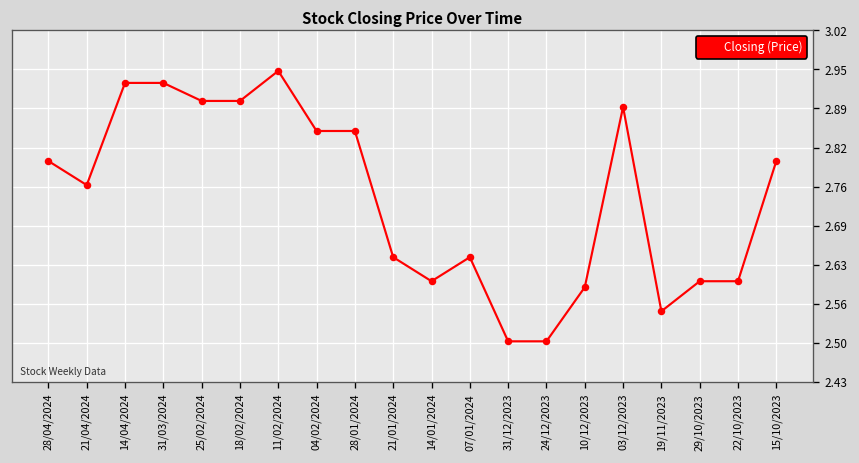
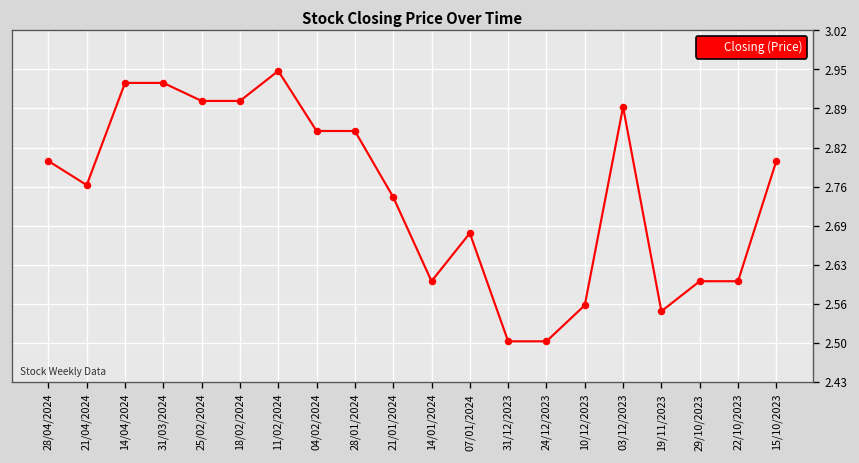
  {
    "28/04/2024": 2.80,
    "21/04/2024": 2.76,
    "14/04/2024": 2.93,
    "31/03/2024": 2.93,
    "25/02/2024": 2.90,
    "18/02/2024": 2.90,
    "11/02/2024": 2.95,
    "04/02/2024": 2.85,
    "28/01/2024": 2.85,
-   "21/01/2024": 2.64,
+   "21/01/2024": 2.74,
    "14/01/2024": 2.60,
-   "07/01/2024": 2.64,
+   "07/01/2024": 2.68,
    "31/12/2023": 2.50,
    "24/12/2023": 2.50,
-   "10/12/2023": 2.59,
+   "10/12/2023": 2.56,
    "03/12/2023": 2.89,
    "19/11/2023": 2.55,
    "29/10/2023": 2.60,
    "22/10/2023": 2.60,
    "15/10/2023": 2.80
  }
